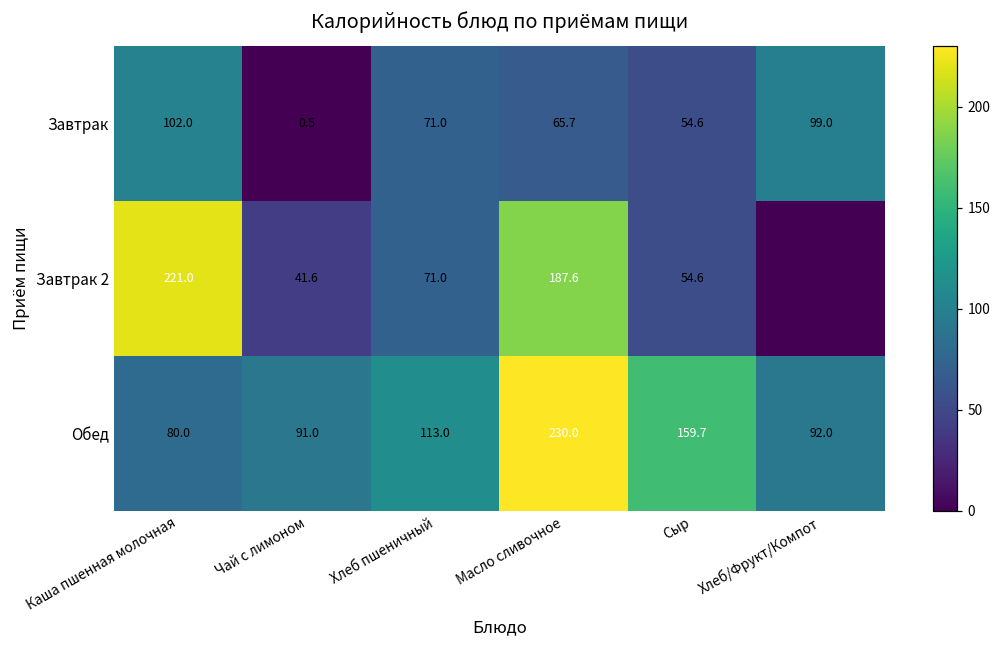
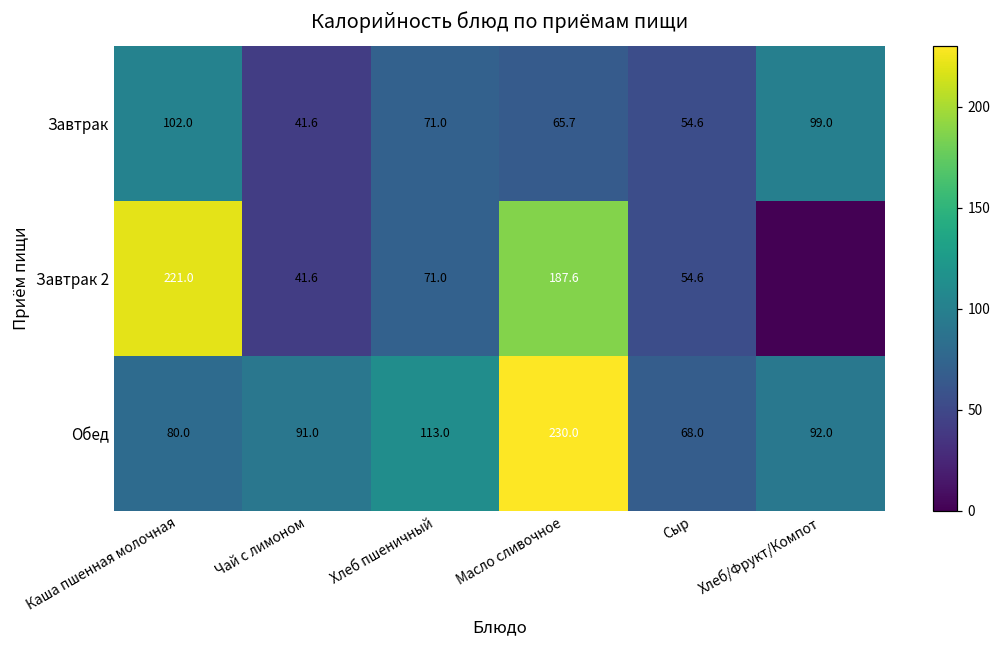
  {
    "Завтрак": {
      "Каша пшенная молочная": 102.0,
-     "Чай с лимоном": 0.5,
+     "Чай с лимоном": 41.6,
      "Хлеб пшеничный": 71.0,
      "Масло сливочное": 65.7,
      "Сыр": 54.6,
      "Хлеб/Фрукт/Компот": 99.0
    },
    "Завтрак 2": {
      "Каша пшенная молочная": 221.0,
      "Чай с лимоном": 41.6,
      "Хлеб пшеничный": 71.0,
      "Масло сливочное": 187.6,
      "Сыр": 54.6
    },
    "Обед": {
      "Каша пшенная молочная": 80.0,
      "Чай с лимоном": 91.0,
      "Хлеб пшеничный": 113.0,
      "Масло сливочное": 230.0,
-     "Сыр": 159.7,
+     "Сыр": 68.0,
      "Хлеб/Фрукт/Компот": 92.0
    }
  }
